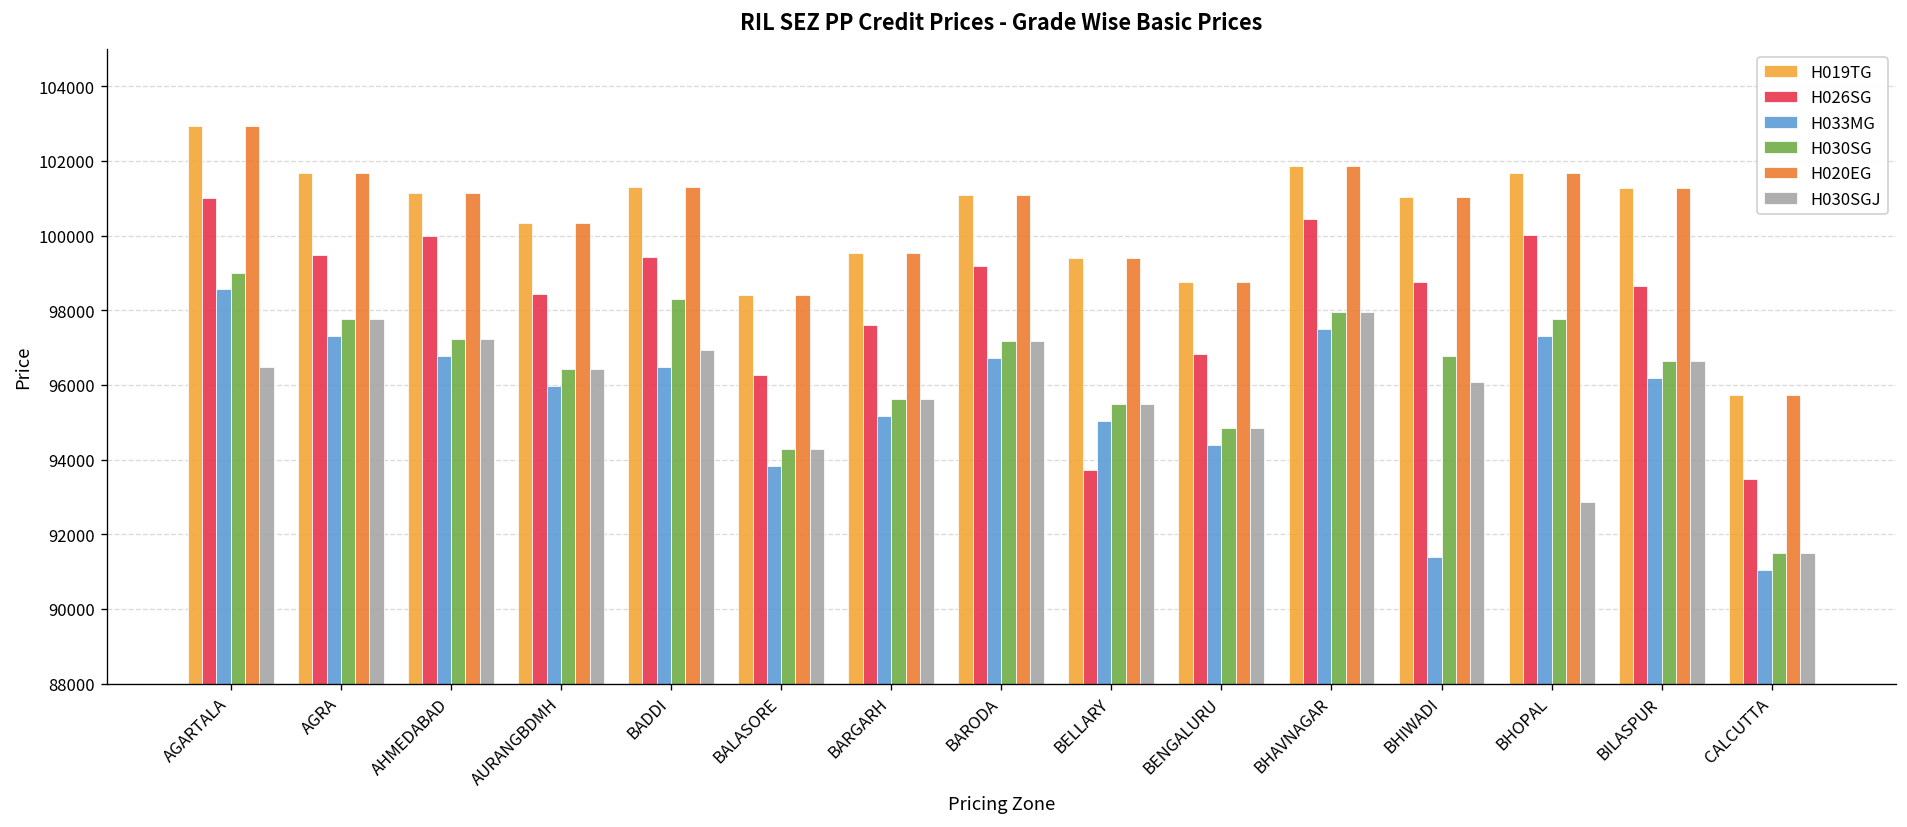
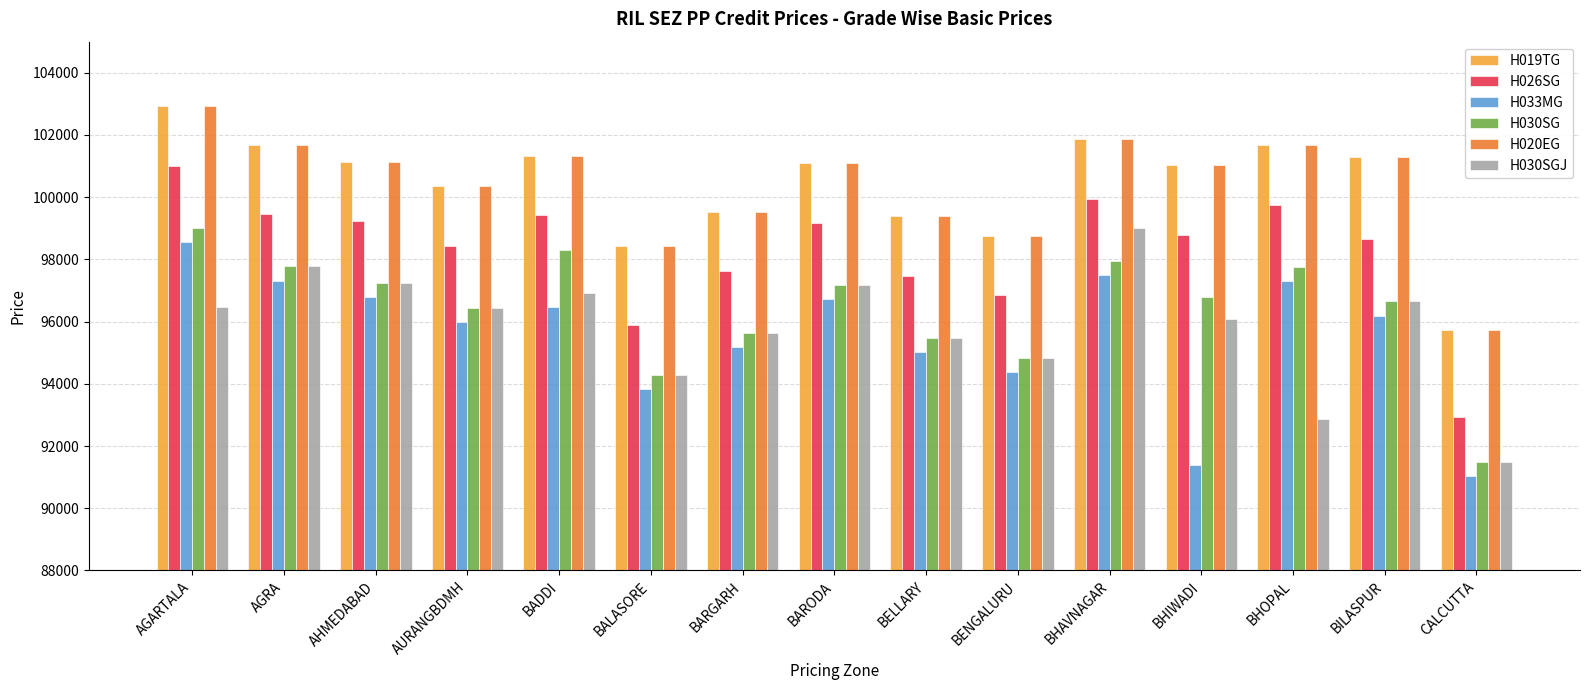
  {
    "H026SG": {
      "AGARTALA": 101000,
      "AGRA": 99500,
-     "AHMEDABAD": 100000,
+     "AHMEDABAD": 99200,
      "AURANGBDMH": 98400,
      "BADDI": 99400,
-     "BALASORE": 96300,
+     "BALASORE": 95900,
      "BARGARH": 97600,
      "BARODA": 99200,
-     "BELLARY": 93700,
+     "BELLARY": 97500,
      "BENGALURU": 96800,
-     "BHAVNAGAR": 100500,
+     "BHAVNAGAR": 100000,
      "BHIWADI": 98800,
-     "BHOPAL": 100000,
+     "BHOPAL": 99800,
      "BILASPUR": 98600,
-     "CALCUTTA": 93500
+     "CALCUTTA": 92900
    },
    "H033MG": {
      "AGARTALA": 98600,
      "AGRA": 97300,
      "AHMEDABAD": 96800,
      "AURANGBDMH": 96000,
      "BADDI": 96500,
      "BALASORE": 93800,
      "BARGARH": 95200,
      "BARODA": 96700,
      "BELLARY": 95000,
      "BENGALURU": 94400,
      "BHAVNAGAR": 97500,
      "BHIWADI": 91400,
      "BHOPAL": 97300,
      "BILASPUR": 96200,
      "CALCUTTA": 91000
    },
    "H030SG": {
      "AGARTALA": 99000,
      "AGRA": 97800,
      "AHMEDABAD": 97200,
      "AURANGBDMH": 96400,
      "BADDI": 98300,
      "BALASORE": 94300,
      "BARGARH": 95600,
      "BARODA": 97200,
      "BELLARY": 95500,
      "BENGALURU": 94800,
      "BHAVNAGAR": 98000,
      "BHIWADI": 96800,
      "BHOPAL": 97800,
      "BILASPUR": 96600,
      "CALCUTTA": 91500
    },
    "H030SGJ": {
      "AGARTALA": 96500,
      "AGRA": 97800,
      "AHMEDABAD": 97200,
      "AURANGBDMH": 96400,
      "BADDI": 96900,
      "BALASORE": 94300,
      "BARGARH": 95600,
      "BARODA": 97200,
      "BELLARY": 95500,
      "BENGALURU": 94800,
-     "BHAVNAGAR": 98000,
+     "BHAVNAGAR": 99000,
      "BHIWADI": 96100,
      "BHOPAL": 92900,
      "BILASPUR": 96600,
      "CALCUTTA": 91500
    }
  }
